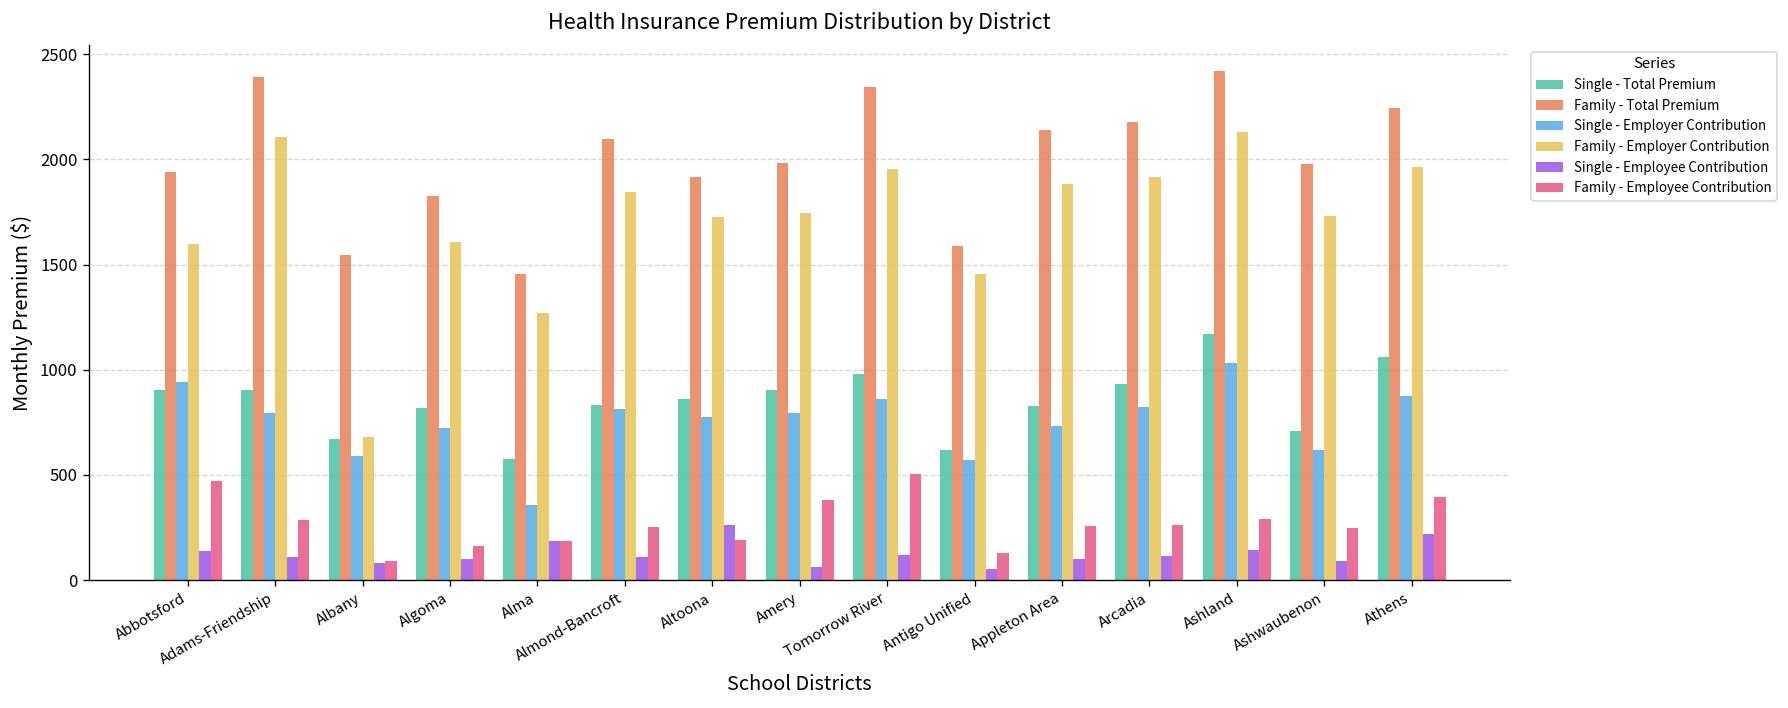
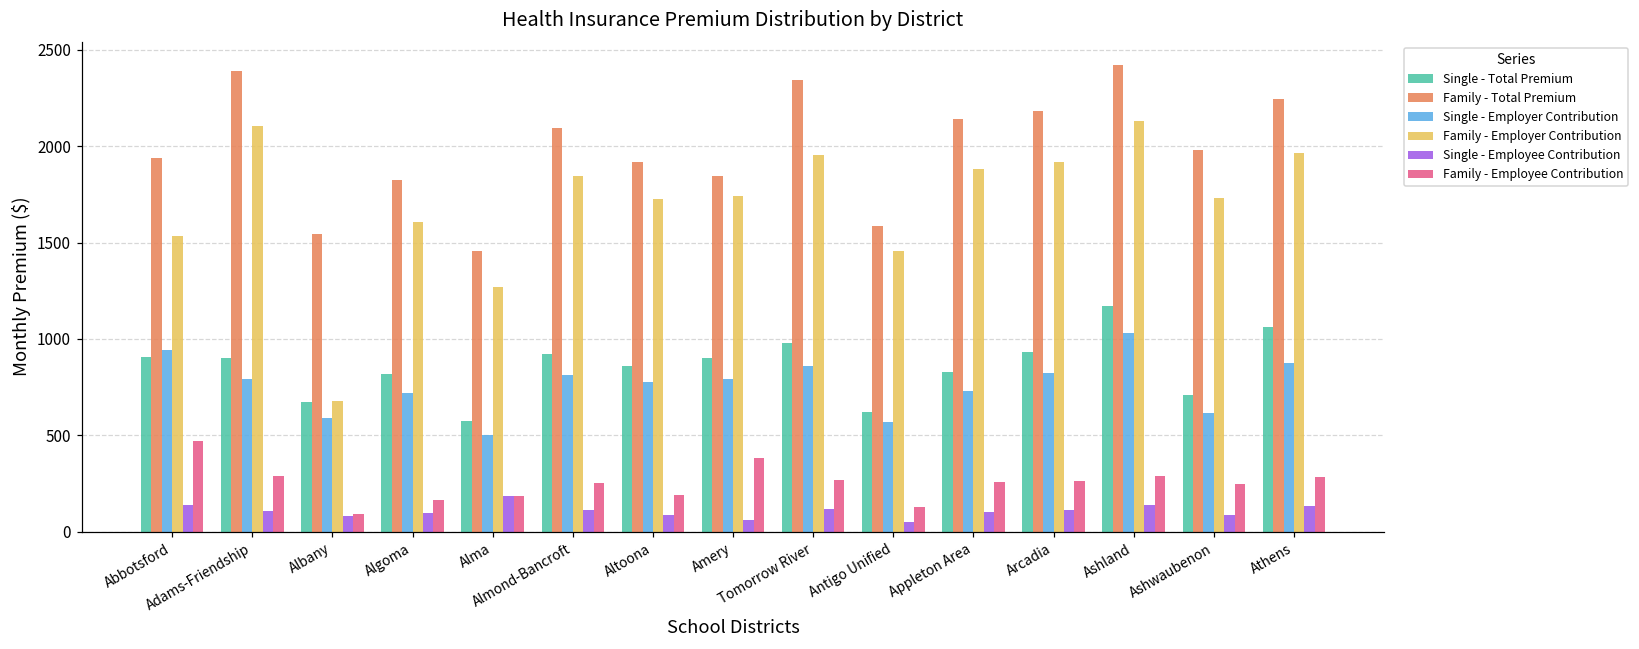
  {
    "Single - Total Premium": {
      "Abbotsford": 900,
      "Adams-Friendship": 900,
      "Albany": 670,
      "Algoma": 820,
      "Alma": 580,
-     "Almond-Bancroft": 830,
+     "Almond-Bancroft": 920,
      "Altoona": 860,
      "Amery": 900,
      "Tomorrow River": 980,
      "Antigo Unified": 620,
      "Appleton Area": 830,
      "Arcadia": 930,
      "Ashland": 1170,
      "Ashwaubenon": 710,
      "Athens": 1060
    },
    "Family - Total Premium": {
      "Abbotsford": 1940,
      "Adams-Friendship": 2390,
      "Albany": 1550,
      "Algoma": 1830,
      "Alma": 1450,
      "Almond-Bancroft": 2100,
      "Altoona": 1920,
-     "Amery": 1980,
+     "Amery": 1840,
      "Tomorrow River": 2340,
      "Antigo Unified": 1590,
      "Appleton Area": 2140,
      "Arcadia": 2180,
      "Ashland": 2420,
      "Ashwaubenon": 1980,
      "Athens": 2250
    },
    "Single - Employer Contribution": {
      "Abbotsford": 940,
      "Adams-Friendship": 790,
      "Albany": 590,
      "Algoma": 720,
-     "Alma": 360,
+     "Alma": 500,
      "Almond-Bancroft": 810,
      "Altoona": 780,
      "Amery": 790,
      "Tomorrow River": 860,
      "Antigo Unified": 570,
      "Appleton Area": 730,
      "Arcadia": 820,
      "Ashland": 1030,
      "Ashwaubenon": 620,
      "Athens": 880
    },
    "Family - Employer Contribution": {
-     "Abbotsford": 1600,
+     "Abbotsford": 1530,
      "Adams-Friendship": 2100,
      "Albany": 680,
      "Algoma": 1610,
      "Alma": 1270,
      "Almond-Bancroft": 1840,
      "Altoona": 1730,
      "Amery": 1740,
      "Tomorrow River": 1950,
      "Antigo Unified": 1460,
      "Appleton Area": 1880,
      "Arcadia": 1920,
      "Ashland": 2130,
      "Ashwaubenon": 1730,
      "Athens": 1960
    },
    "Single - Employee Contribution": {
      "Abbotsford": 140,
      "Adams-Friendship": 110,
      "Albany": 80,
      "Algoma": 100,
      "Alma": 190,
      "Almond-Bancroft": 110,
-     "Altoona": 260,
+     "Altoona": 90,
      "Amery": 60,
      "Tomorrow River": 120,
      "Antigo Unified": 50,
      "Appleton Area": 100,
      "Arcadia": 110,
      "Ashland": 140,
      "Ashwaubenon": 90,
-     "Athens": 220
+     "Athens": 130
    },
    "Family - Employee Contribution": {
      "Abbotsford": 470,
      "Adams-Friendship": 290,
      "Albany": 90,
      "Algoma": 160,
      "Alma": 180,
      "Almond-Bancroft": 250,
      "Altoona": 190,
      "Amery": 380,
-     "Tomorrow River": 510,
+     "Tomorrow River": 270,
      "Antigo Unified": 130,
      "Appleton Area": 260,
      "Arcadia": 260,
      "Ashland": 290,
      "Ashwaubenon": 250,
-     "Athens": 400
+     "Athens": 280
    }
  }
